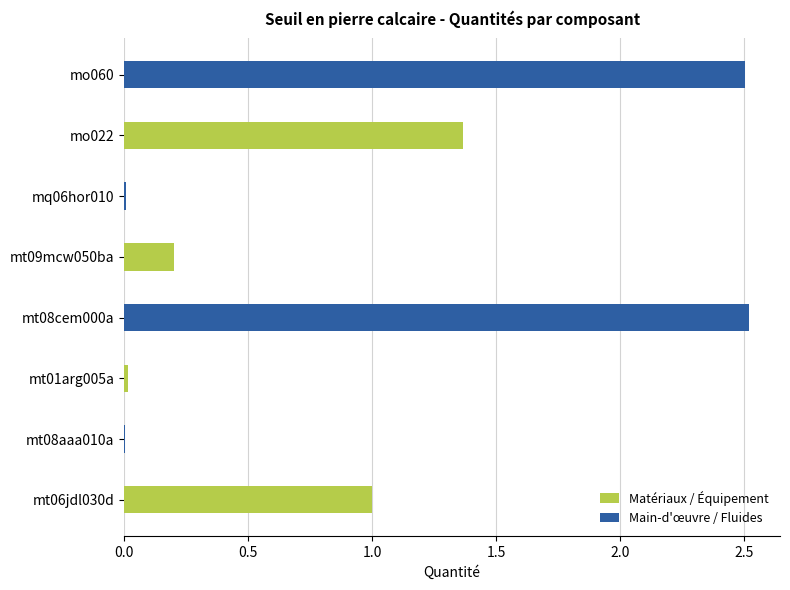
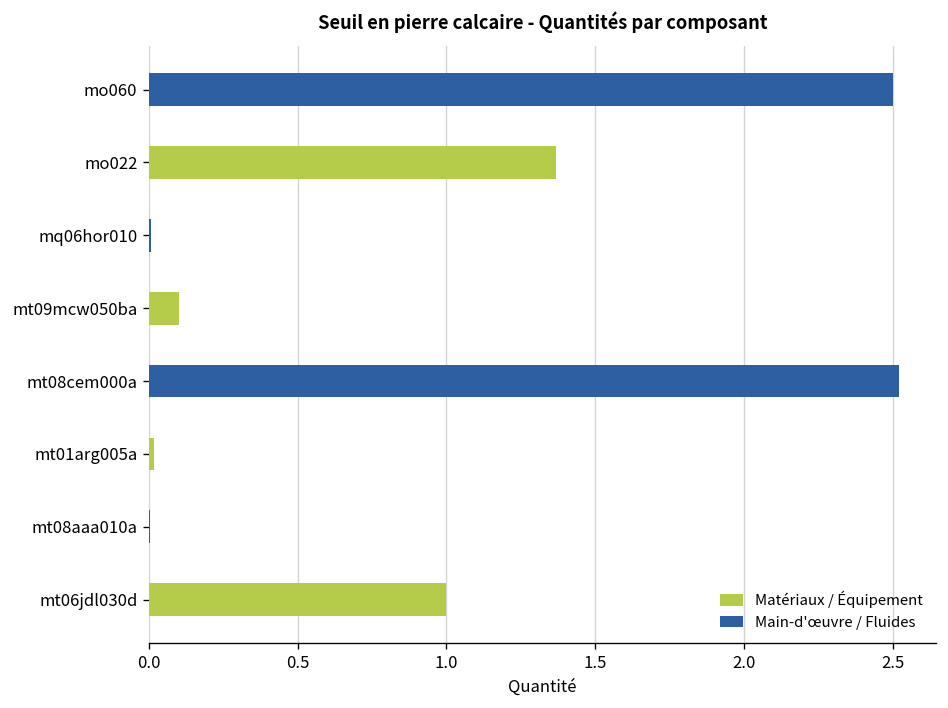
  {
    "Matériaux / Équipement": {
      "mo060": 0.0,
      "mo022": 1.37,
      "mq06hor010": 0.0,
-     "mt09mcw050ba": 0.2,
+     "mt09mcw050ba": 0.1,
      "mt08cem000a": 0.0,
      "mt01arg005a": 0.02,
      "mt08aaa010a": 0.0,
      "mt06jdl030d": 1.0
    },
    "Main-d'œuvre / Fluides": {
      "mo060": 2.5,
      "mo022": 0.0,
      "mt09mcw050ba": 0.0,
      "mt08cem000a": 2.52,
      "mt01arg005a": 0.0,
      "mt06jdl030d": 0.0
    }
  }
